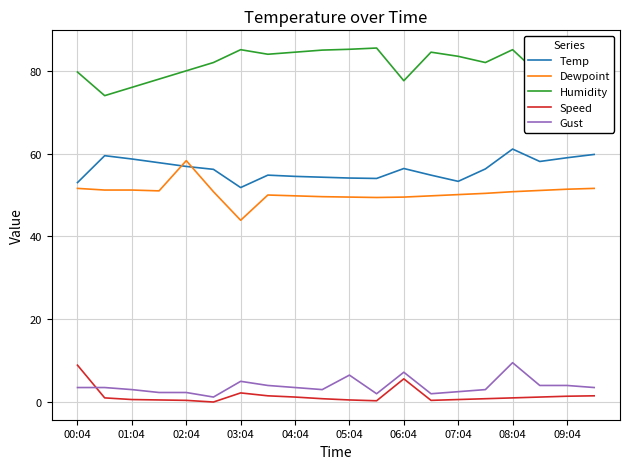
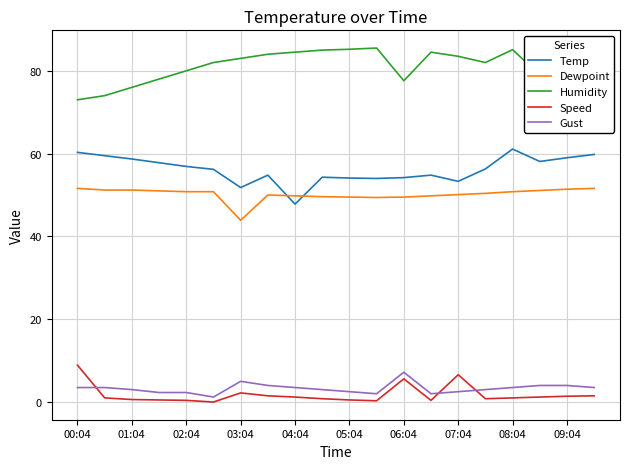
  {
    "Temp": {
-     "00:04": 53,
+     "00:04": 60,
      "01:04": 59,
      "02:04": 57,
      "03:04": 52,
-     "04:04": 55,
+     "04:04": 48,
      "05:04": 54,
-     "06:04": 56,
+     "06:04": 54,
      "07:04": 53,
      "08:04": 61,
      "09:04": 59
    },
    "Dewpoint": {
      "00:04": 52,
      "01:04": 51,
-     "02:04": 58,
+     "02:04": 51,
      "03:04": 44,
      "04:04": 50,
      "05:04": 50,
      "06:04": 50,
      "07:04": 50,
      "08:04": 51,
      "09:04": 51
    },
    "Humidity": {
-     "00:04": 80,
+     "00:04": 73,
      "01:04": 76,
      "02:04": 80,
-     "03:04": 85,
+     "03:04": 83,
      "04:04": 85,
      "05:04": 85,
      "06:04": 78,
      "07:04": 84,
      "08:04": 85
    },
    "Speed": {
      "00:04": 9,
      "01:04": 1,
      "02:04": 0,
      "03:04": 2,
      "04:04": 1,
      "05:04": 1,
      "06:04": 6,
-     "07:04": 1,
+     "07:04": 7,
      "08:04": 1,
      "09:04": 1
    },
    "Gust": {
      "00:04": 4,
      "01:04": 3,
      "02:04": 2,
      "03:04": 5,
      "04:04": 4,
-     "05:04": 7,
+     "05:04": 3,
      "06:04": 7,
      "07:04": 3,
-     "08:04": 10,
+     "08:04": 4,
      "09:04": 4
    }
  }
